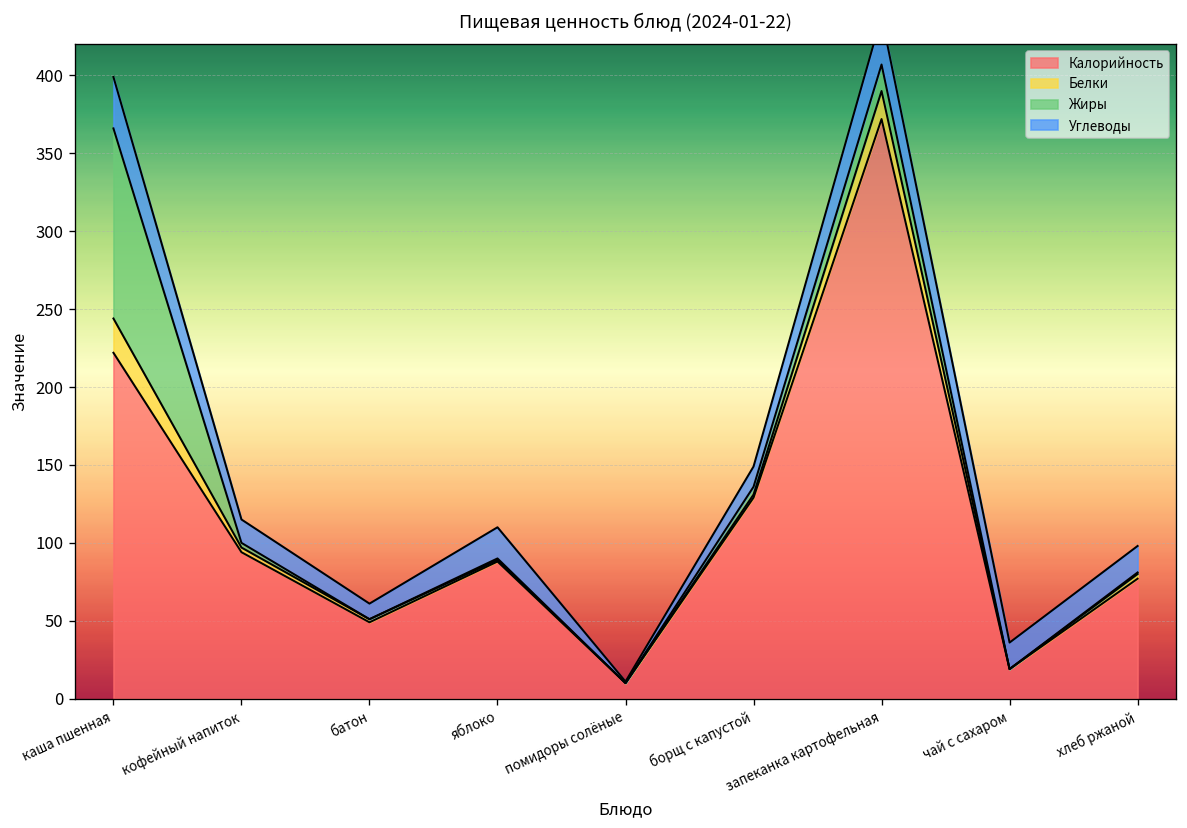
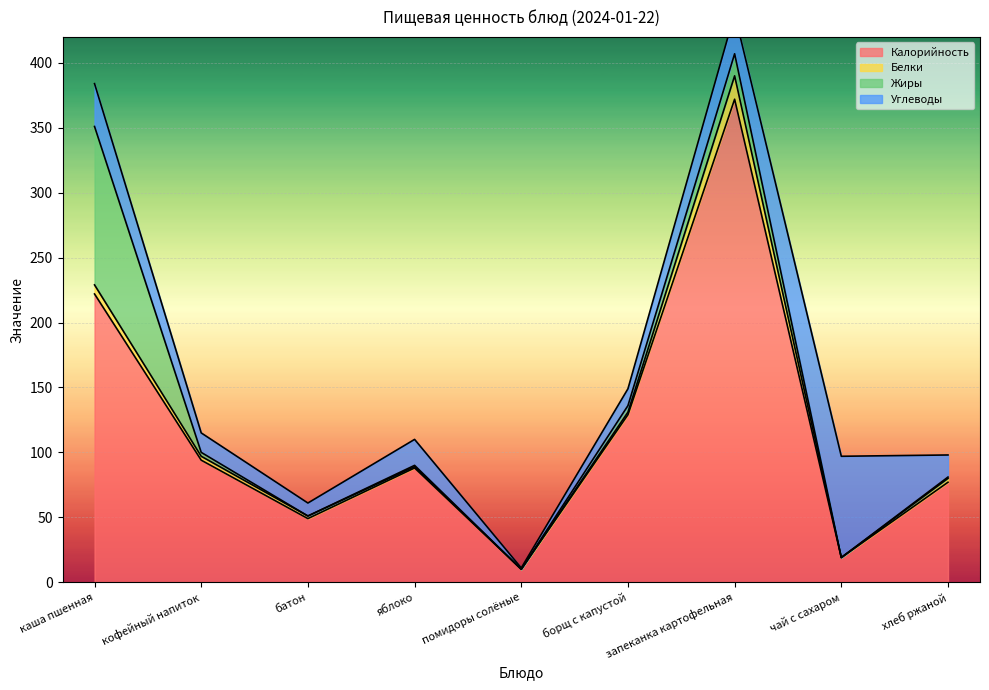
  {
    "Калорийность": {
      "каша пшенная": 222,
      "кофейный напиток": 94,
      "батон": 49,
      "борщ с капустой": 129,
      "запеканка картофельная": 372,
      "хлеб ржаной": 77
    },
    "Белки": {
-     "каша пшенная": 22,
+     "каша пшенная": 7,
      "кофейный напиток": 3,
      "борщ с капустой": 2,
      "запеканка картофельная": 18
    },
    "Жиры": {
      "каша пшенная": 122,
      "кофейный напиток": 3,
      "борщ с капустой": 5,
      "запеканка картофельная": 17
    },
    "Углеводы": {
      "каша пшенная": 33,
      "кофейный напиток": 15,
      "батон": 10,
      "яблоко": 20,
      "борщ с капустой": 13,
-     "чай с сахаром": 17,
+     "чай с сахаром": 78,
      "хлеб ржаной": 17
    }
  }
